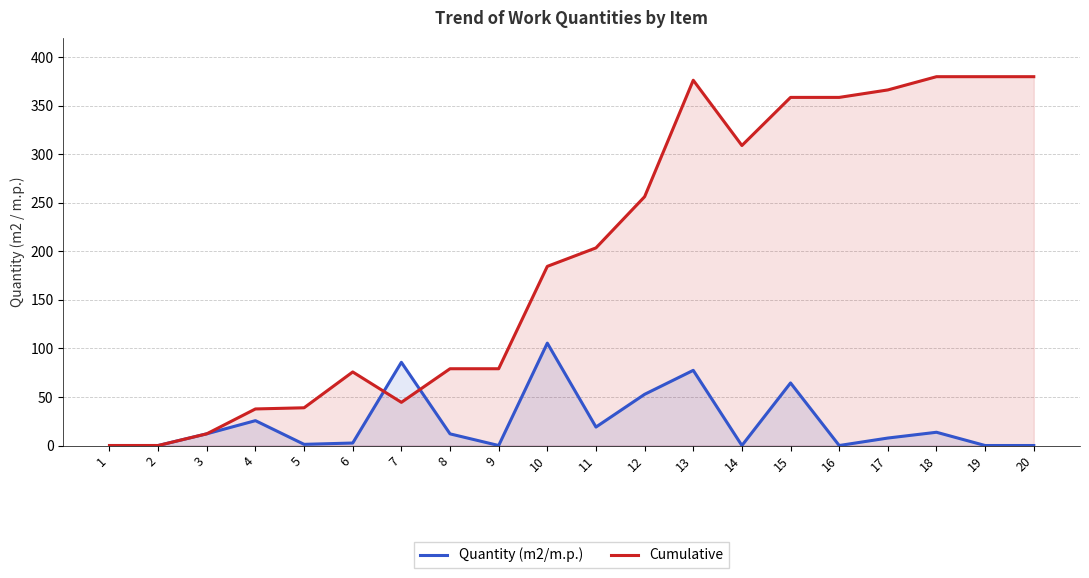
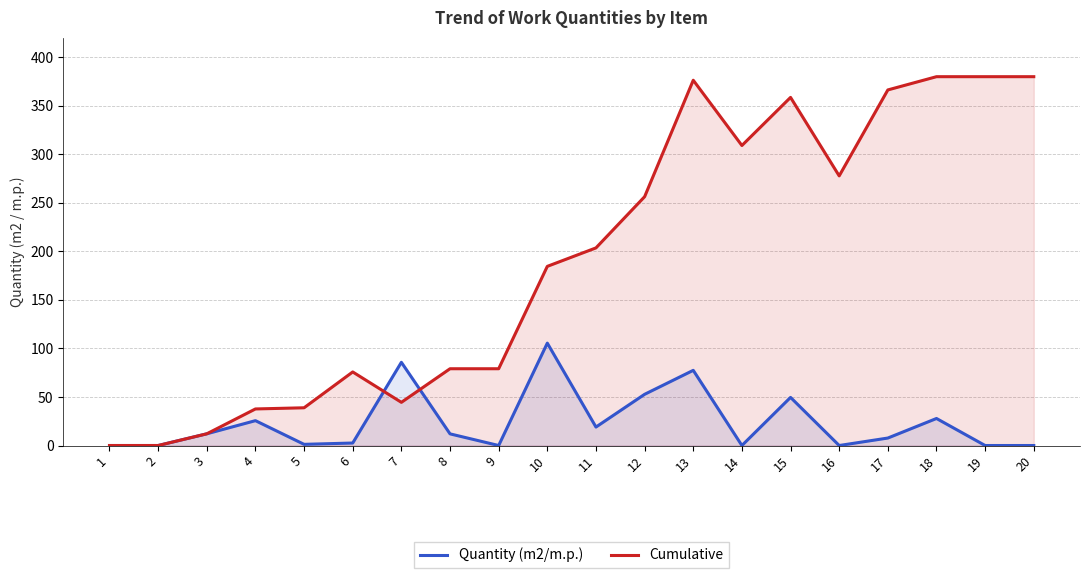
  {
    "Quantity (m2/m.p.)": {
      "4": 30,
      "5": 0,
      "6": 0,
      "7": 90,
      "8": 10,
      "9": 0,
      "10": 110,
      "11": 20,
      "12": 50,
      "13": 80,
      "14": 0,
-     "15": 60,
+     "15": 50,
      "16": 0,
      "17": 10,
-     "18": 10,
+     "18": 30,
      "19": 0,
      "20": 0
    },
    "Cumulative": {
      "4": 40,
      "5": 40,
      "6": 80,
      "7": 40,
      "8": 80,
      "9": 80,
      "10": 180,
      "11": 200,
      "12": 260,
      "13": 380,
      "14": 310,
      "15": 360,
-     "16": 360,
+     "16": 280,
      "17": 370,
      "18": 380,
      "19": 380,
      "20": 380
    }
  }
